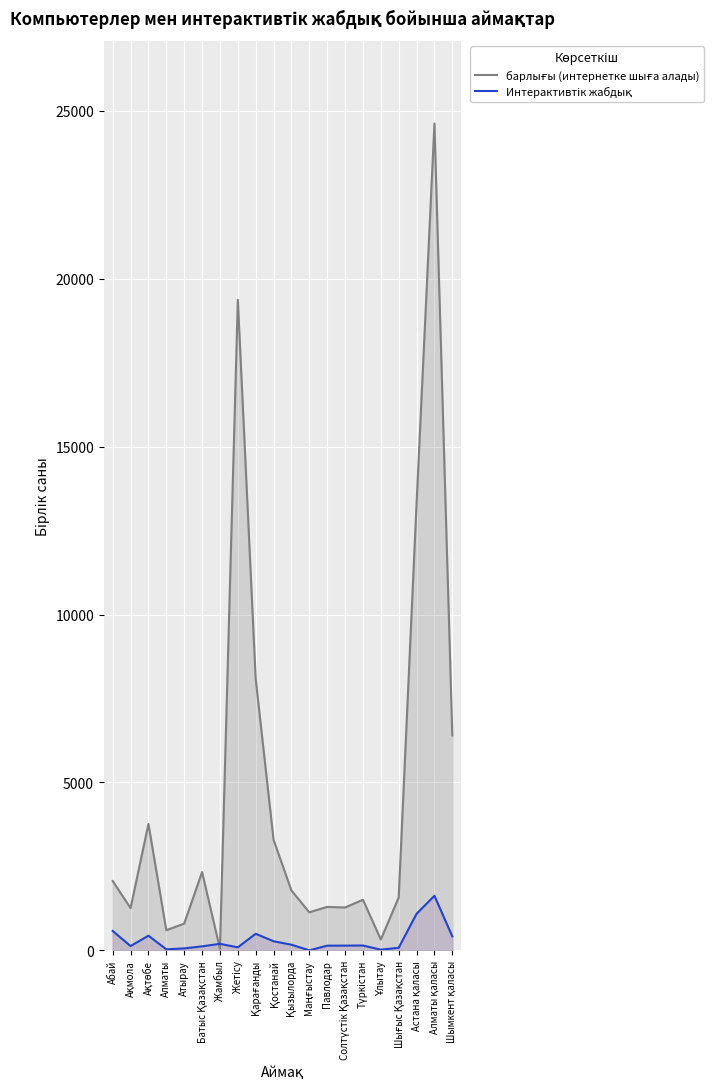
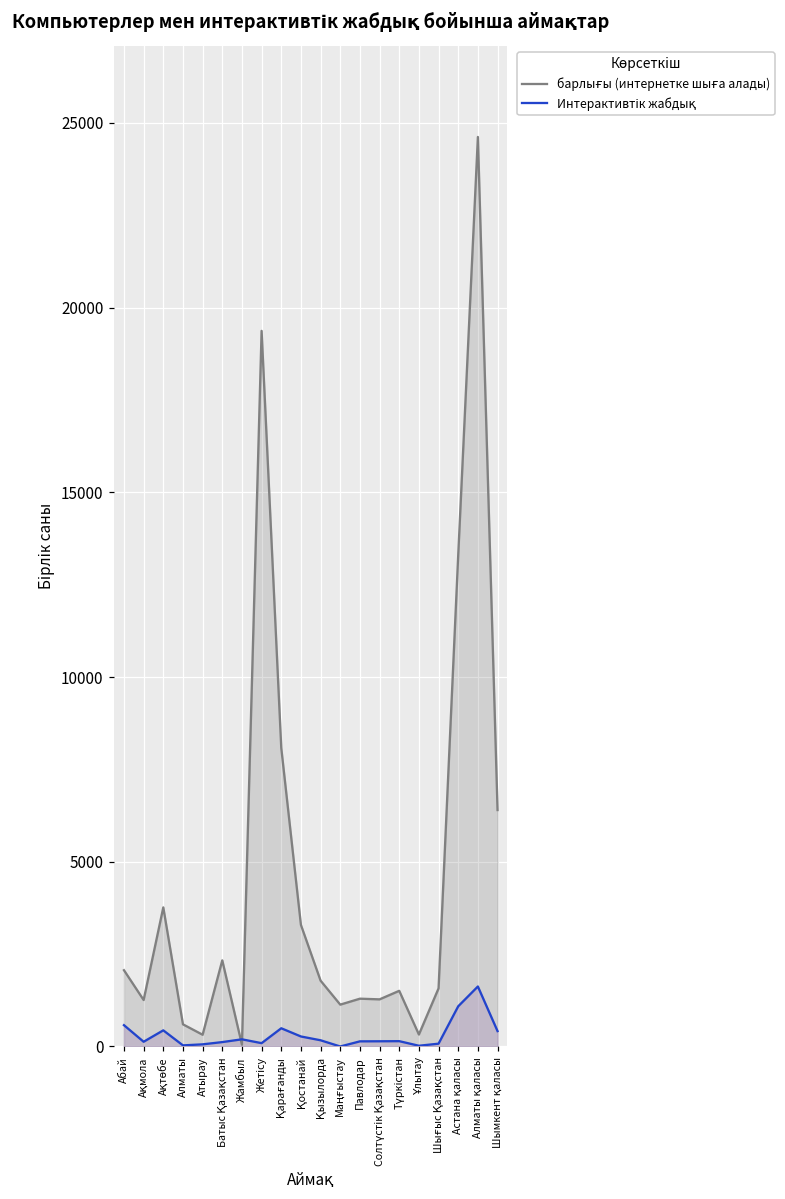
  {
    "барлығы (интернетке шыға алады)": {
      "Абай": 2100,
      "Ақмола": 1300,
      "Ақтөбе": 3800,
      "Алматы": 600,
-     "Атырау": 800,
+     "Атырау": 300,
      "Батыс Қазақстан": 2300,
      "Жамбыл": 0,
      "Жетісу": 19400,
      "Қарағанды": 8100,
      "Қостанай": 3300,
      "Қызылорда": 1800,
      "Маңғыстау": 1100,
      "Павлодар": 1300,
      "Солтүстік Қазақстан": 1300,
      "Түркістан": 1500,
      "Ұлытау": 300,
      "Шығыс Қазақстан": 1600,
      "Астана қаласы": 13300,
      "Алматы қаласы": 24600,
      "Шымкент қаласы": 6400
    },
    "Интерактивтік жабдық": {
      "Абай": 600,
      "Ақмола": 100,
      "Ақтөбе": 400,
      "Алматы": 0,
      "Атырау": 100,
      "Батыс Қазақстан": 100,
      "Жамбыл": 200,
      "Жетісу": 100,
      "Қарағанды": 500,
      "Қостанай": 300,
      "Қызылорда": 200,
      "Маңғыстау": 0,
      "Павлодар": 100,
      "Солтүстік Қазақстан": 100,
      "Түркістан": 100,
      "Ұлытау": 0,
      "Шығыс Қазақстан": 100,
      "Астана қаласы": 1100,
      "Алматы қаласы": 1600,
      "Шымкент қаласы": 400
    }
  }
